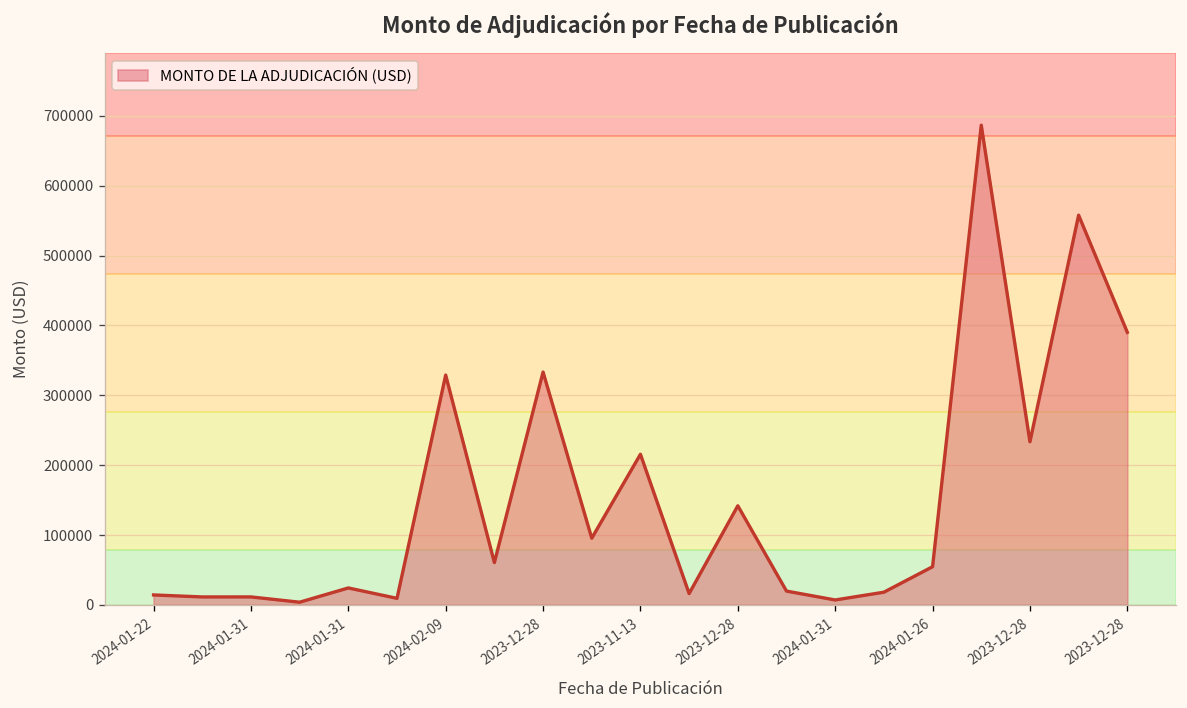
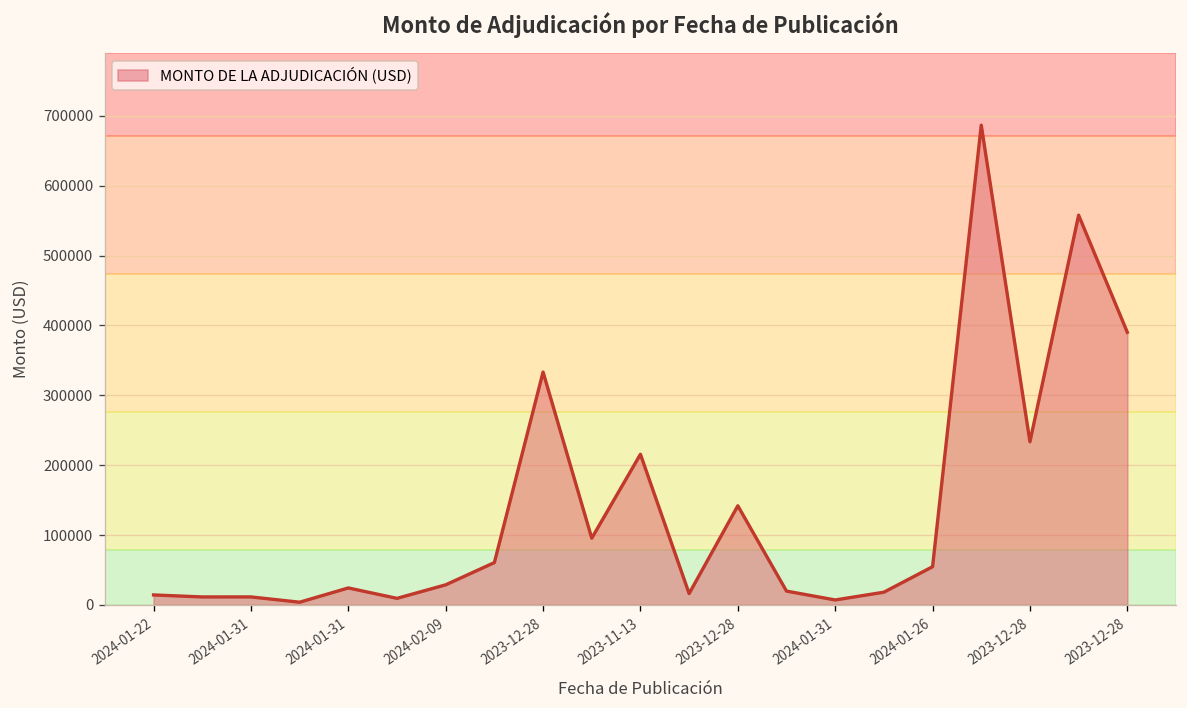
  {
-   "2024-02-09": 330000,
+   "2024-02-09": 30000,
    "2023-11-13": 220000,
    "2024-01-26": 50000
  }
